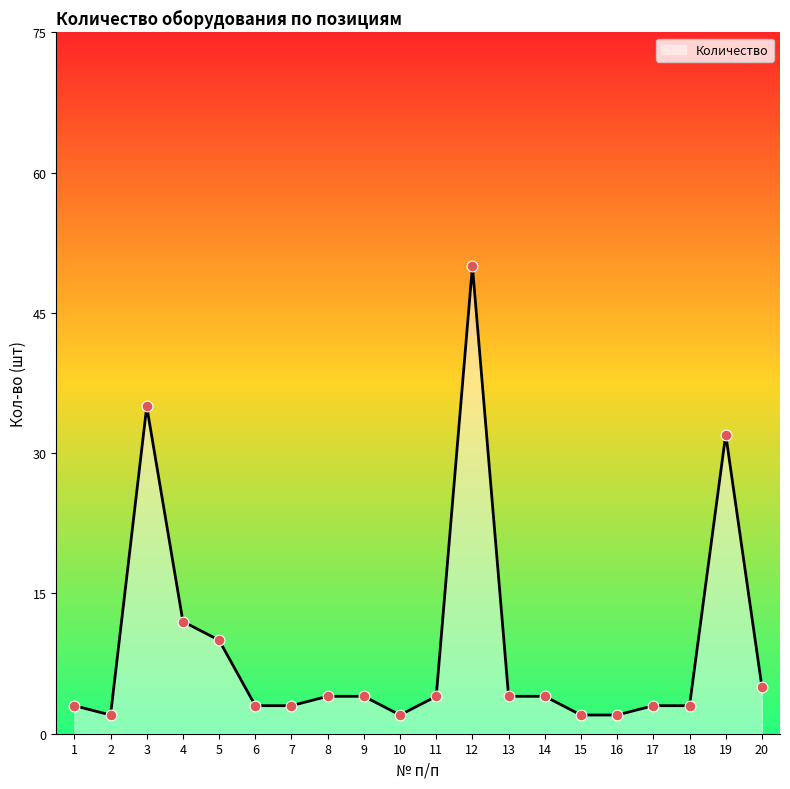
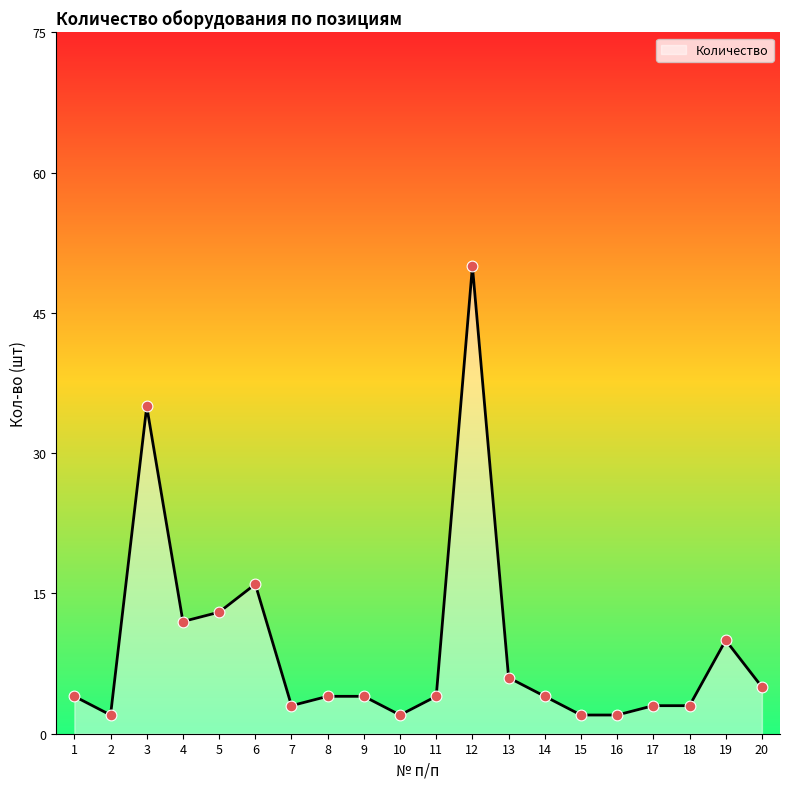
  {
-   "1": 3,
+   "1": 4,
    "2": 2,
    "3": 35,
    "4": 12,
-   "5": 10,
-   "6": 3,
+   "5": 13,
+   "6": 16,
    "7": 3,
    "8": 4,
    "9": 4,
    "10": 2,
    "11": 4,
    "12": 50,
-   "13": 4,
+   "13": 6,
    "14": 4,
    "15": 2,
    "16": 2,
    "17": 3,
    "18": 3,
-   "19": 32,
+   "19": 10,
    "20": 5
  }
